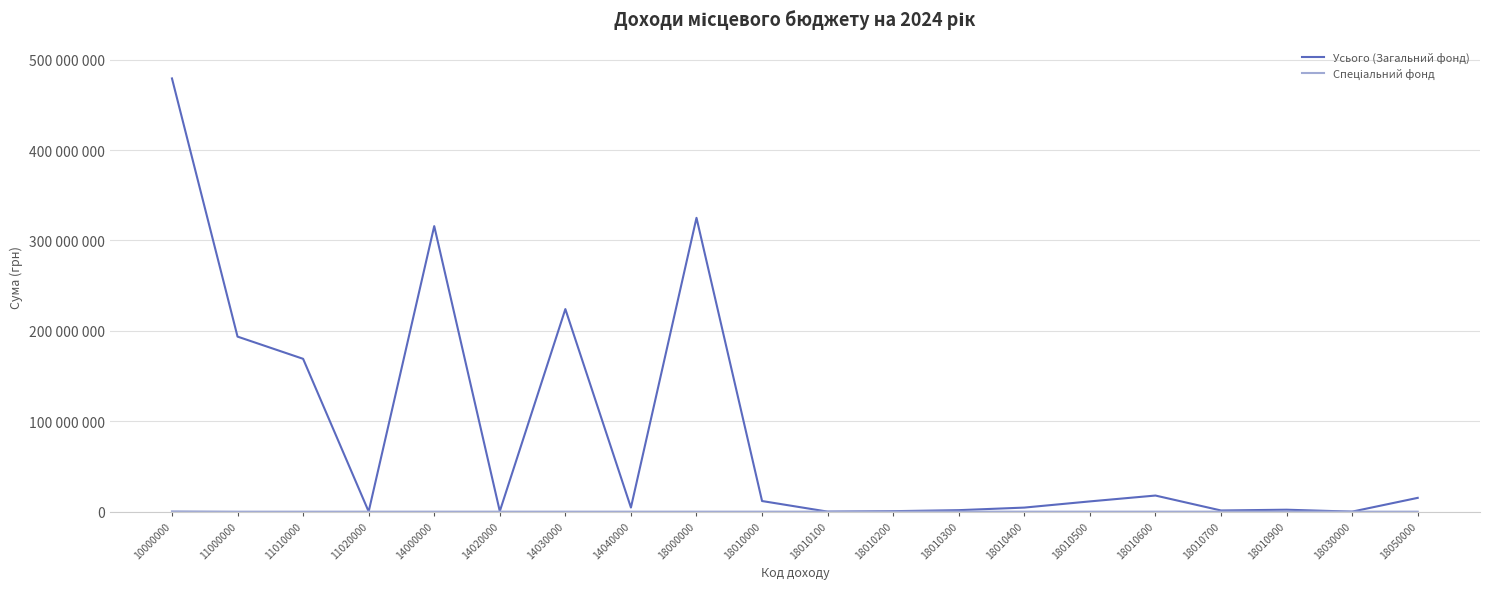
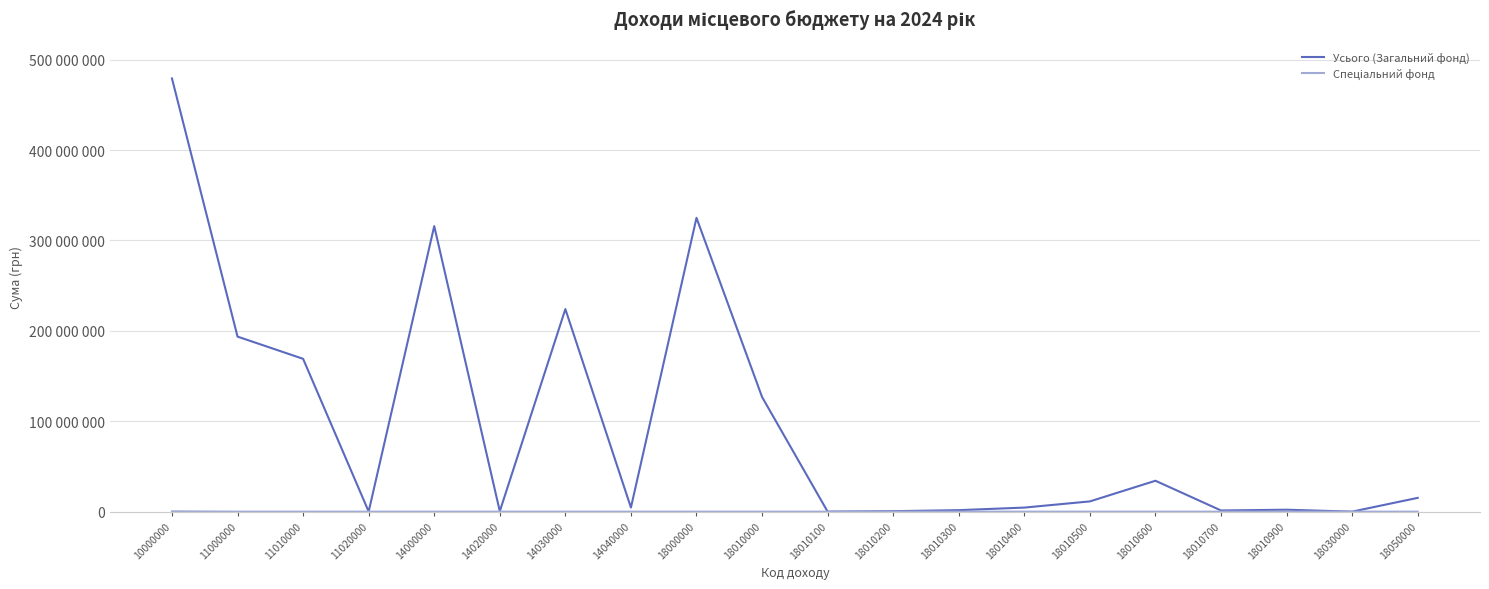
  {
    "Усього (Загальний фонд)": {
      "10000000": 480000000,
      "11000000": 190000000,
      "11010000": 170000000,
      "14000000": 320000000,
      "14030000": 220000000,
      "14040000": 0,
      "18000000": 330000000,
-     "18010000": 10000000,
+     "18010000": 130000000,
      "18010400": 0,
      "18010500": 10000000,
-     "18010600": 20000000,
+     "18010600": 30000000,
      "18050000": 20000000
    },
    "Спеціальний фонд": {
      "10000000": 0,
      "11000000": 0,
      "11010000": 0,
      "14000000": 0,
      "14030000": 0,
      "14040000": 0,
      "18000000": 0,
      "18010000": 0,
      "18010400": 0,
      "18010500": 0,
      "18010600": 0,
      "18050000": 0
    }
  }
